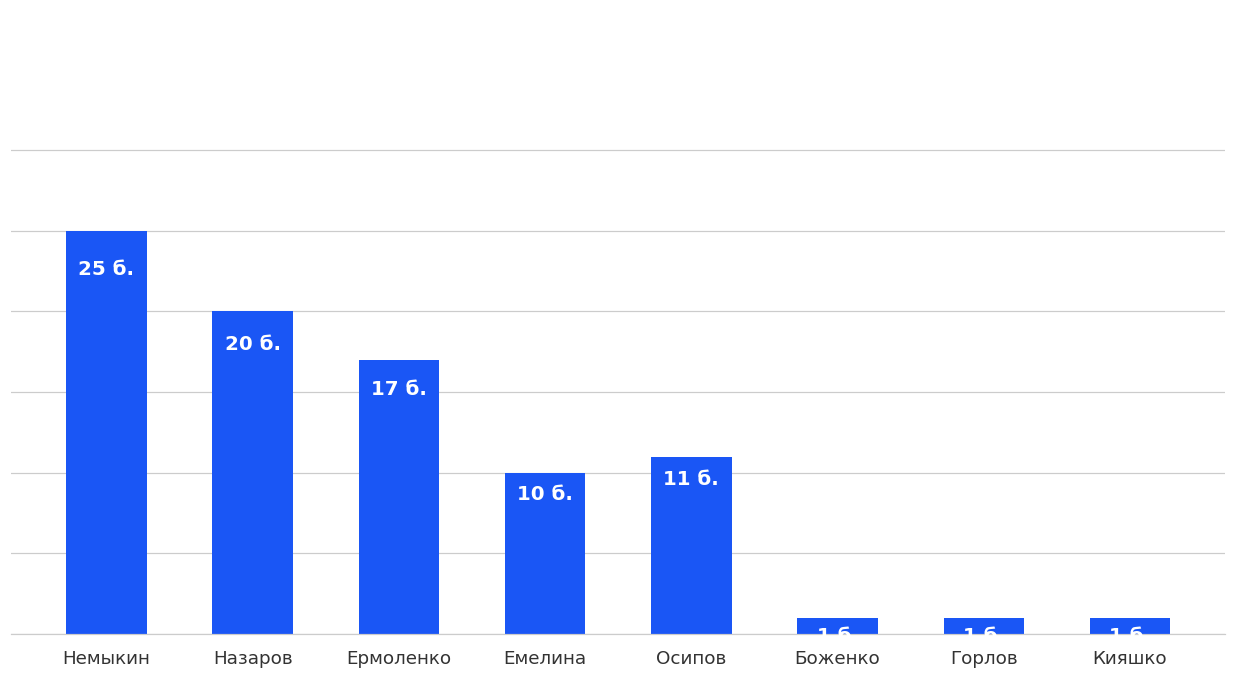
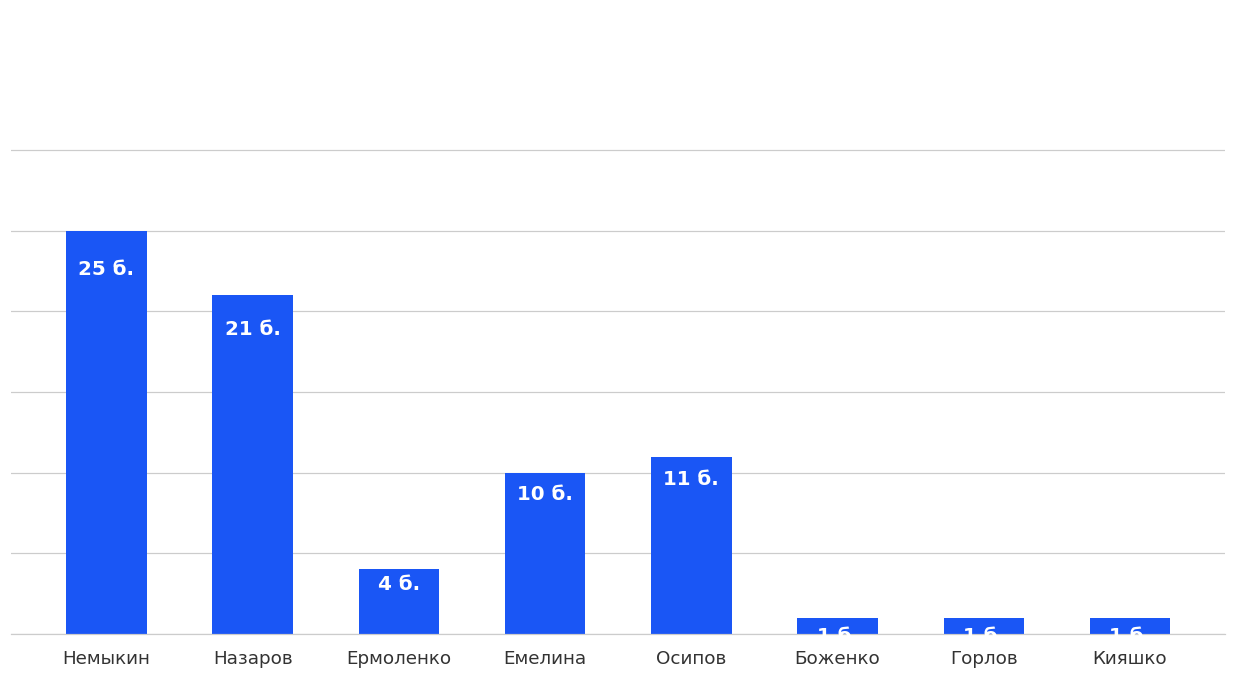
  {
    "Немыкин": 25,
-   "Назаров": 20,
-   "Ермоленко": 17,
+   "Назаров": 21,
+   "Ермоленко": 4,
    "Емелина": 10,
    "Осипов": 11
  }
